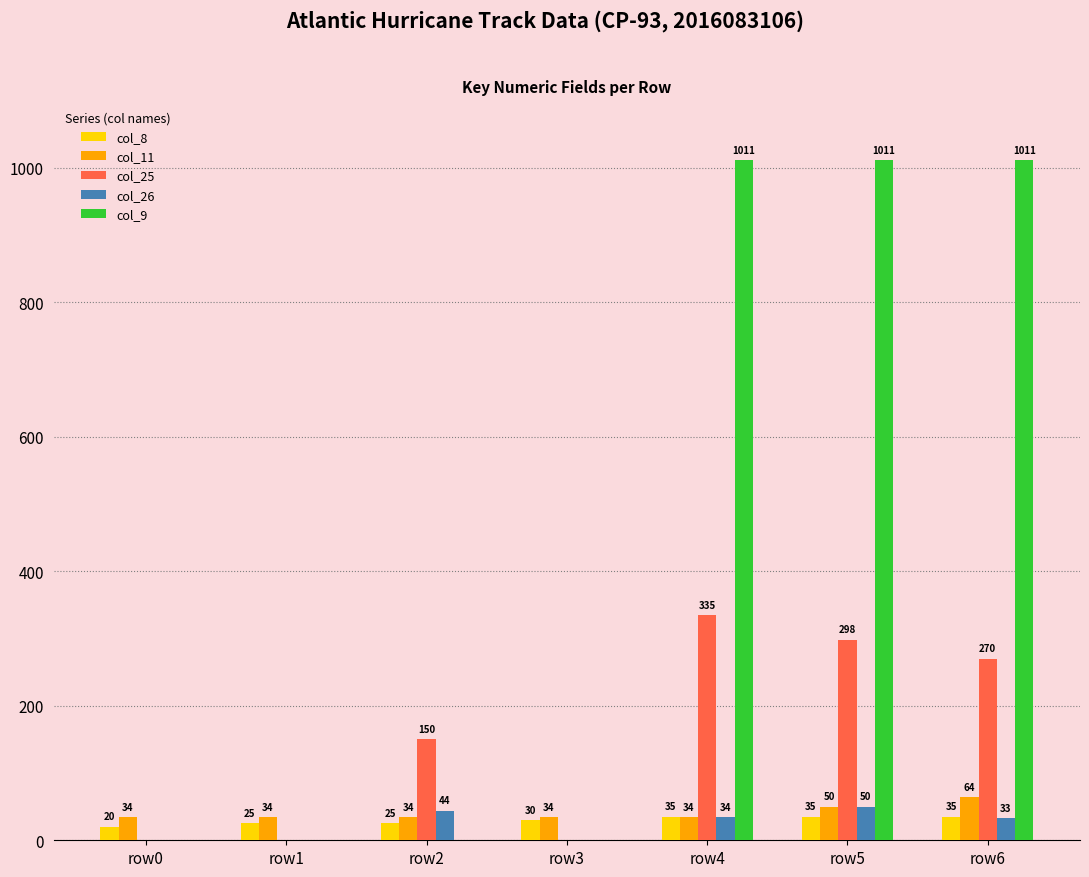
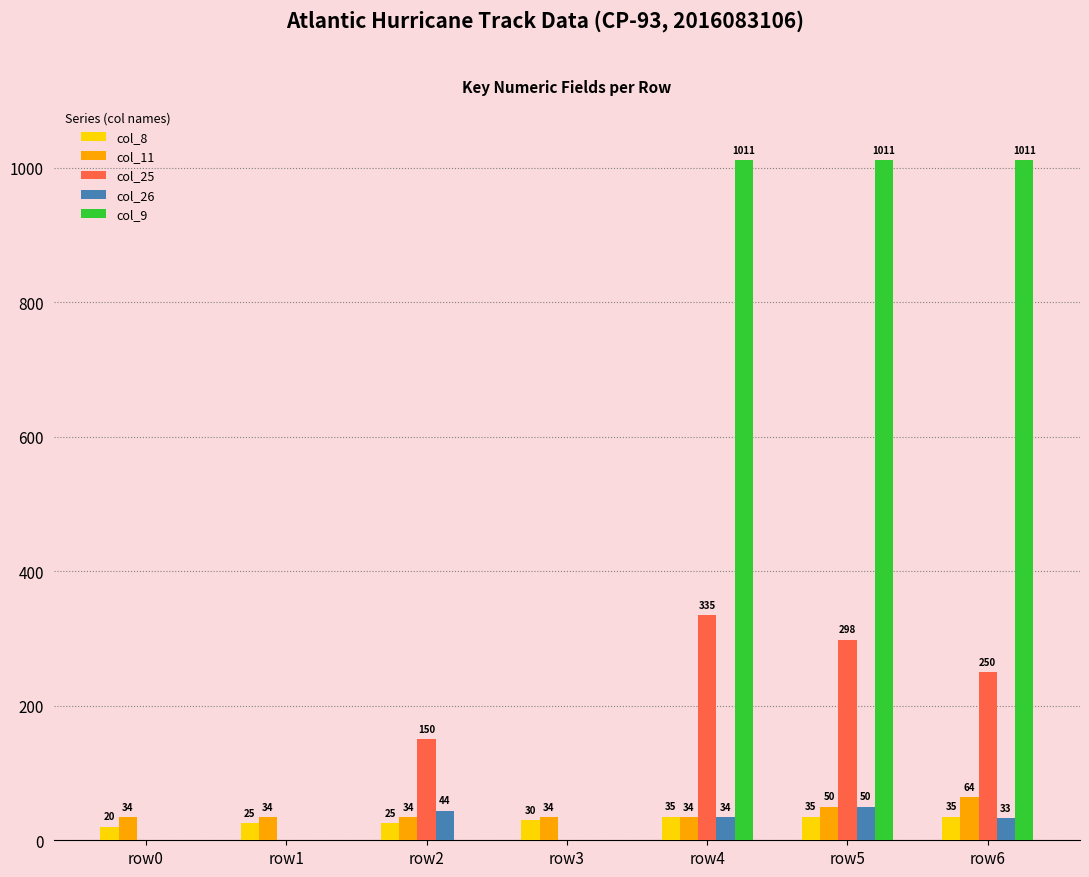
  {
    "col_25": {
      "row2": 150,
      "row4": 335,
      "row5": 298,
-     "row6": 270
+     "row6": 250
    },
    "col_26": {
      "row2": 44,
      "row4": 34,
      "row5": 50,
      "row6": 33
    },
    "col_9": {
      "row4": 1011,
      "row5": 1011,
      "row6": 1011
    }
  }
